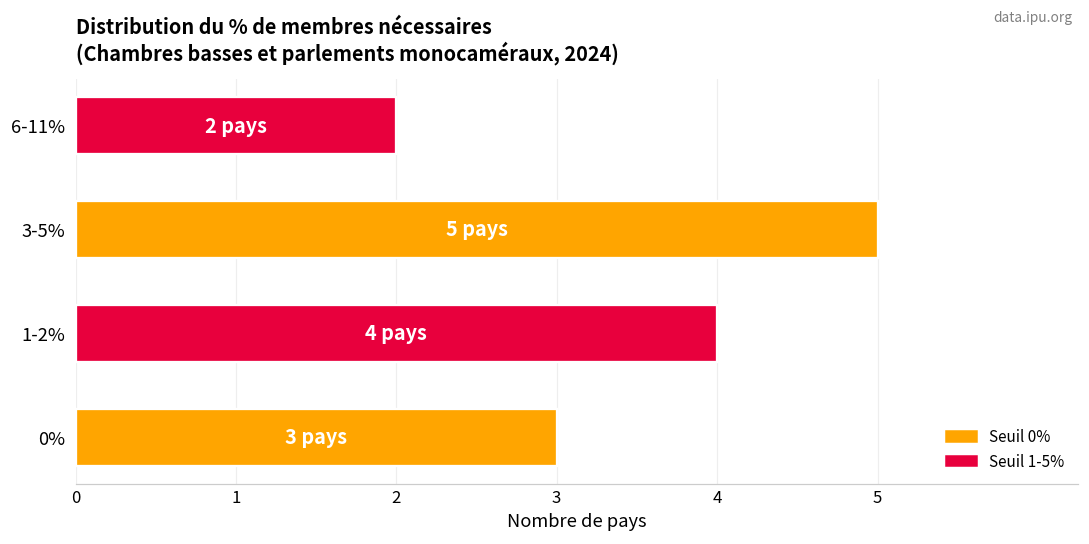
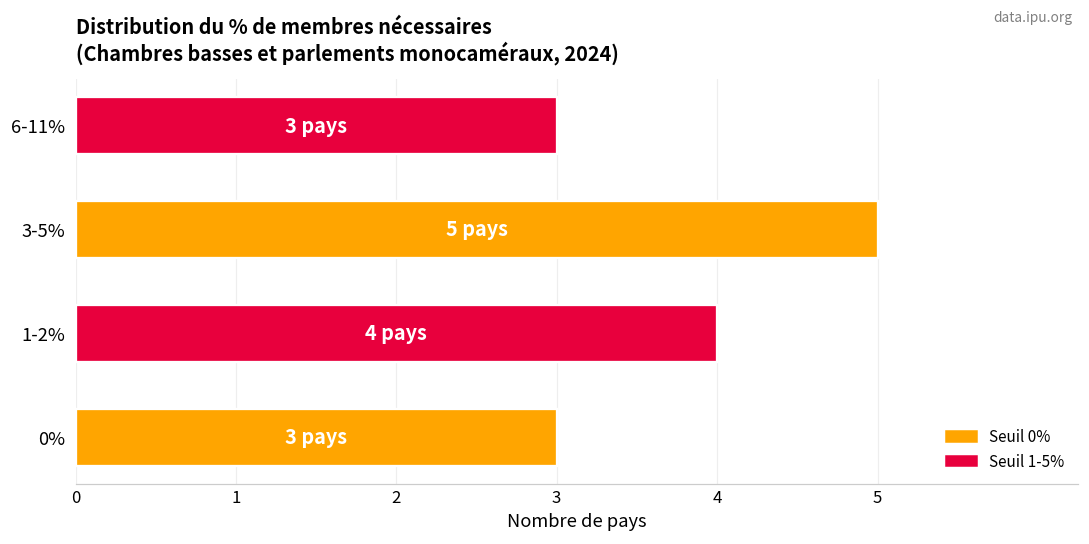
  {
-   "6-11%": 2,
+   "6-11%": 3,
    "3-5%": 5,
    "1-2%": 4,
    "0%": 3
  }
